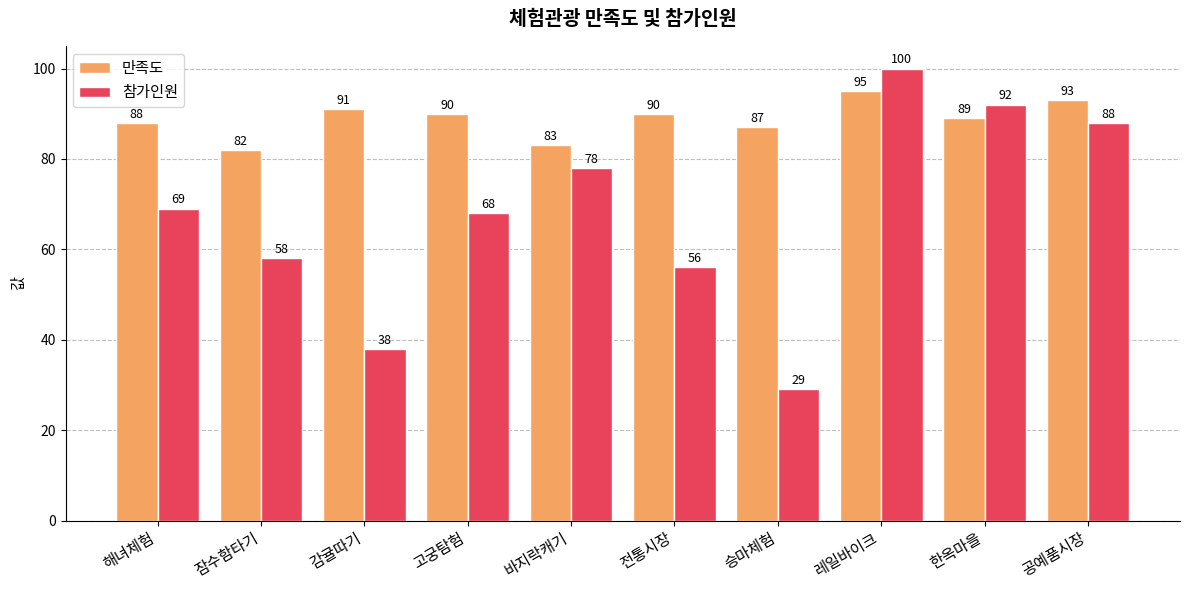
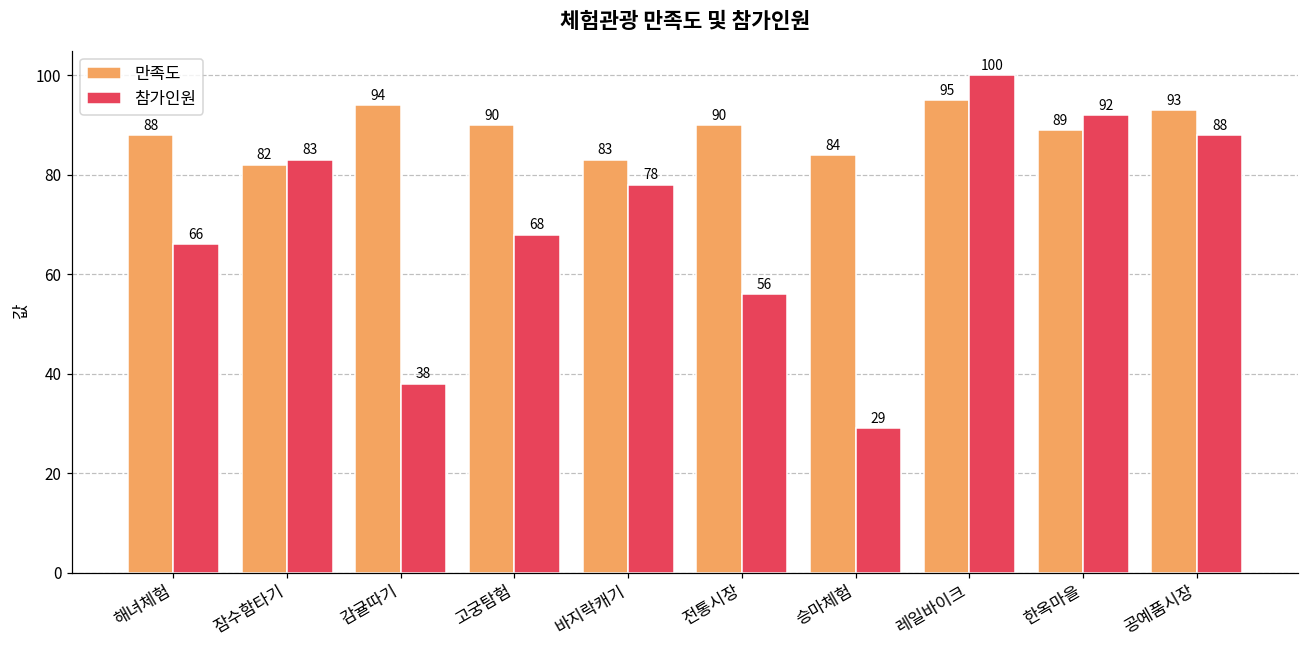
  {
    "만족도": {
      "해녀체험": 88,
      "잠수함타기": 82,
-     "감귤따기": 91,
+     "감귤따기": 94,
      "고궁탐험": 90,
      "바지락캐기": 83,
      "전통시장": 90,
-     "승마체험": 87,
+     "승마체험": 84,
      "레일바이크": 95,
      "한옥마을": 89,
      "공예품시장": 93
    },
    "참가인원": {
-     "해녀체험": 69,
-     "잠수함타기": 58,
+     "해녀체험": 66,
+     "잠수함타기": 83,
      "감귤따기": 38,
      "고궁탐험": 68,
      "바지락캐기": 78,
      "전통시장": 56,
      "승마체험": 29,
      "레일바이크": 100,
      "한옥마을": 92,
      "공예품시장": 88
    }
  }
